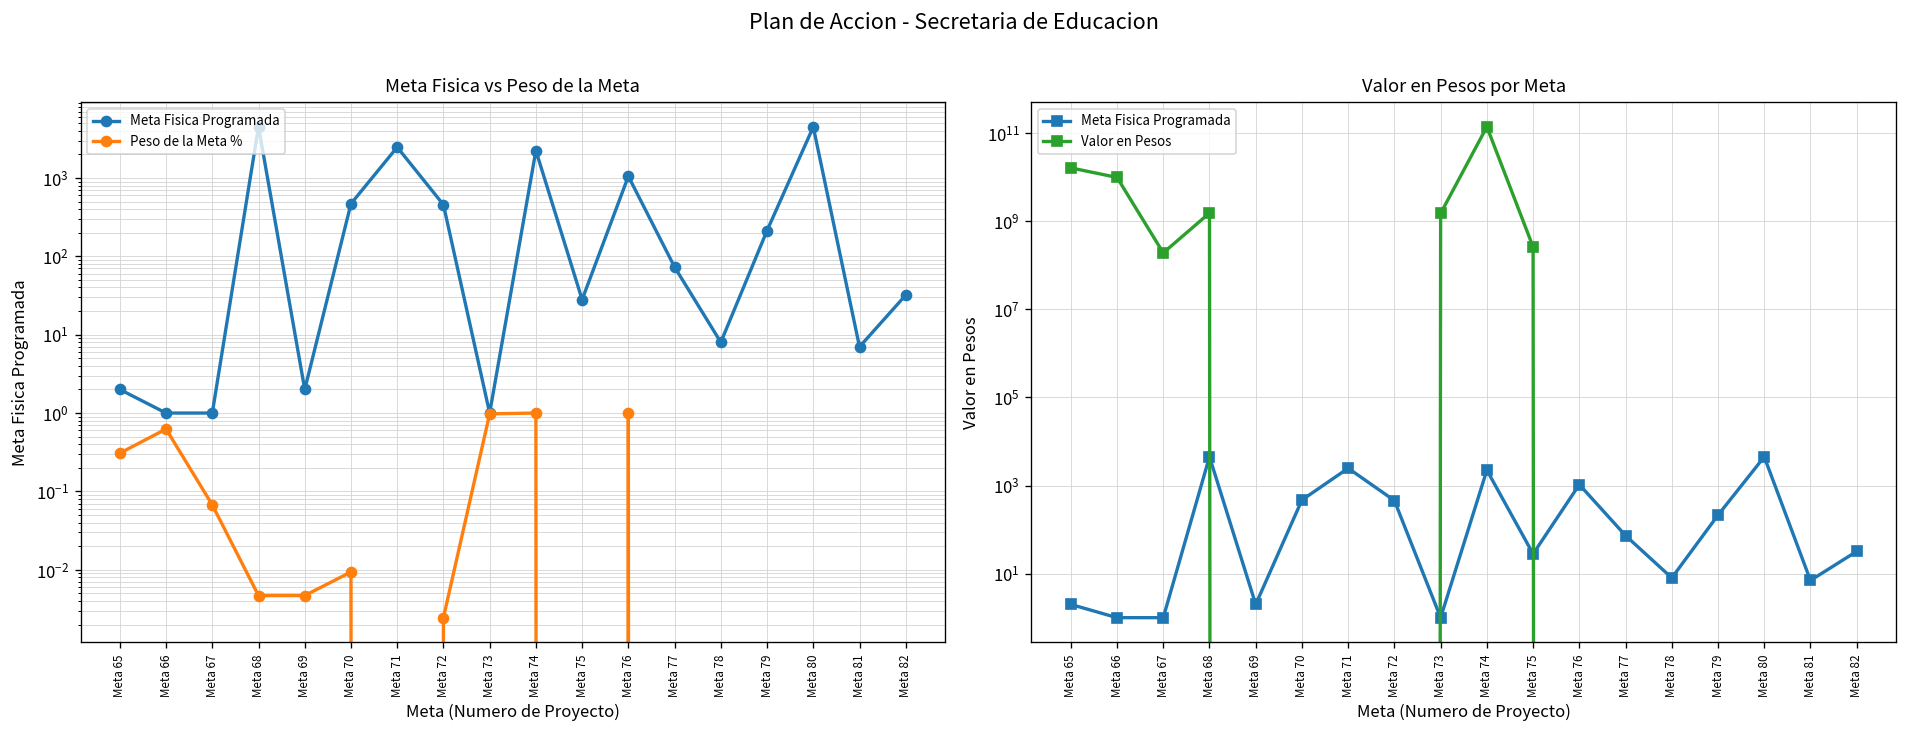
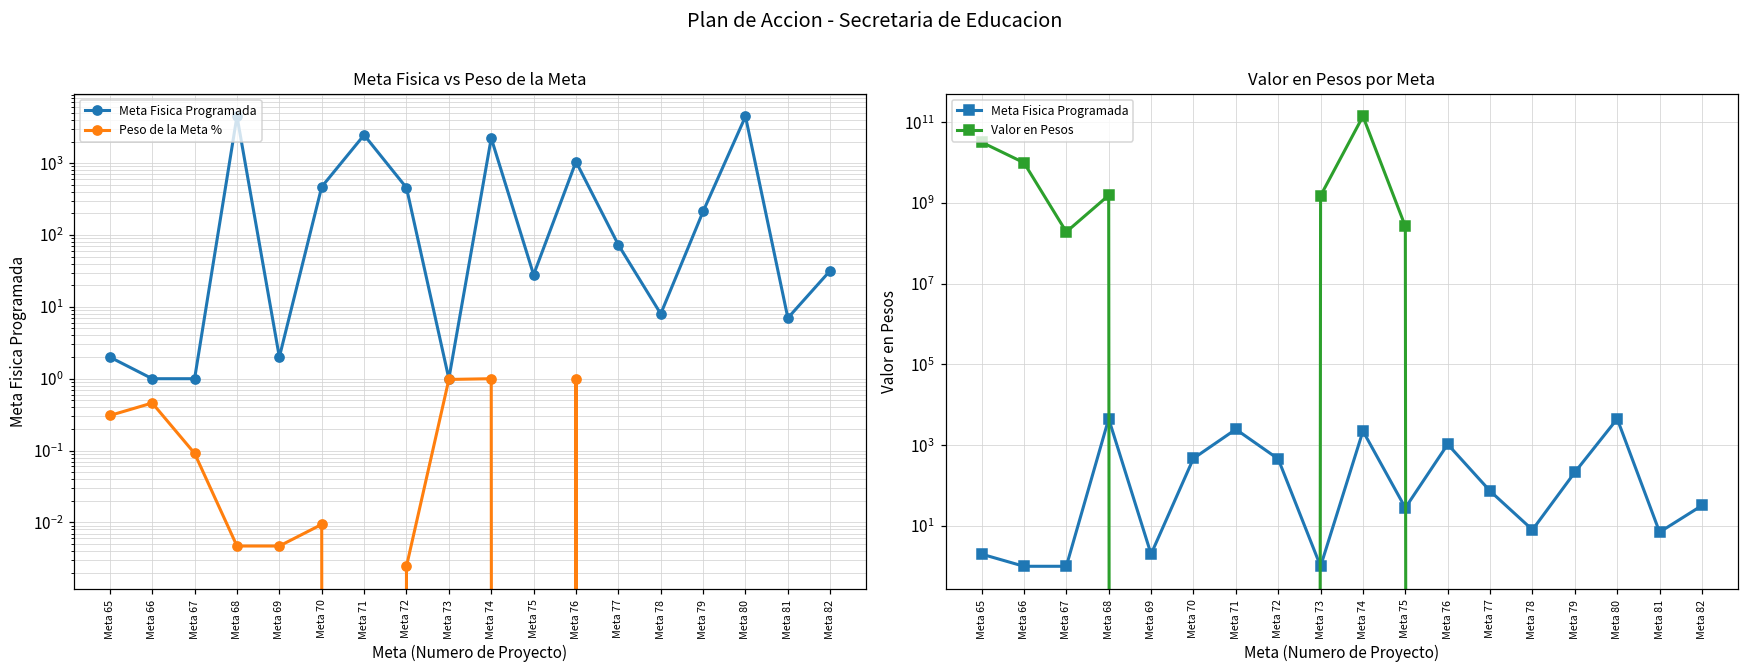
  {
    "Meta Fisica vs Peso de la Meta": {
      "Meta Fisica Programada": {
        "Meta 65": 2.0,
        "Meta 66": 1.0,
        "Meta 67": 1.0,
        "Meta 69": 2.0,
        "Meta 70": 500,
        "Meta 71": 2500,
        "Meta 72": 500,
        "Meta 74": 2200,
        "Meta 75": 28,
        "Meta 76": 1100,
        "Meta 77": 70,
        "Meta 78": 8,
        "Meta 79": 210,
        "Meta 80": 4000,
        "Meta 81": 7,
        "Meta 82": 30
      },
      "Peso de la Meta %": {
        "Meta 65": 0.3,
-       "Meta 66": 0.6,
-       "Meta 67": 0.07,
+       "Meta 66": 0.5,
+       "Meta 67": 0.09,
        "Meta 68": 0.005,
        "Meta 69": 0.005,
        "Meta 70": 0.01,
        "Meta 72": 0.0024,
        "Meta 74": 1.0,
        "Meta 76": 1.0
      }
    },
    "Valor en Pesos por Meta": {
      "Meta Fisica Programada": {
        "Meta 65": 2,
        "Meta 66": 1,
        "Meta 67": 1,
        "Meta 68": 5000,
        "Meta 69": 2,
        "Meta 70": 500,
        "Meta 71": 2000,
        "Meta 72": 500,
        "Meta 73": 1,
        "Meta 74": 2000,
        "Meta 75": 30,
        "Meta 76": 1100,
        "Meta 77": 70,
        "Meta 78": 8,
        "Meta 79": 200,
        "Meta 80": 4000,
        "Meta 81": 7,
        "Meta 82": 30
      },
      "Valor en Pesos": {
-       "Meta 65": 20000000000,
+       "Meta 65": 30000000000,
        "Meta 66": 10000000000,
        "Meta 67": 200000000,
        "Meta 68": 1500000000,
        "Meta 73": 1500000000,
        "Meta 74": 140000000000,
        "Meta 75": 300000000
      }
    }
  }
